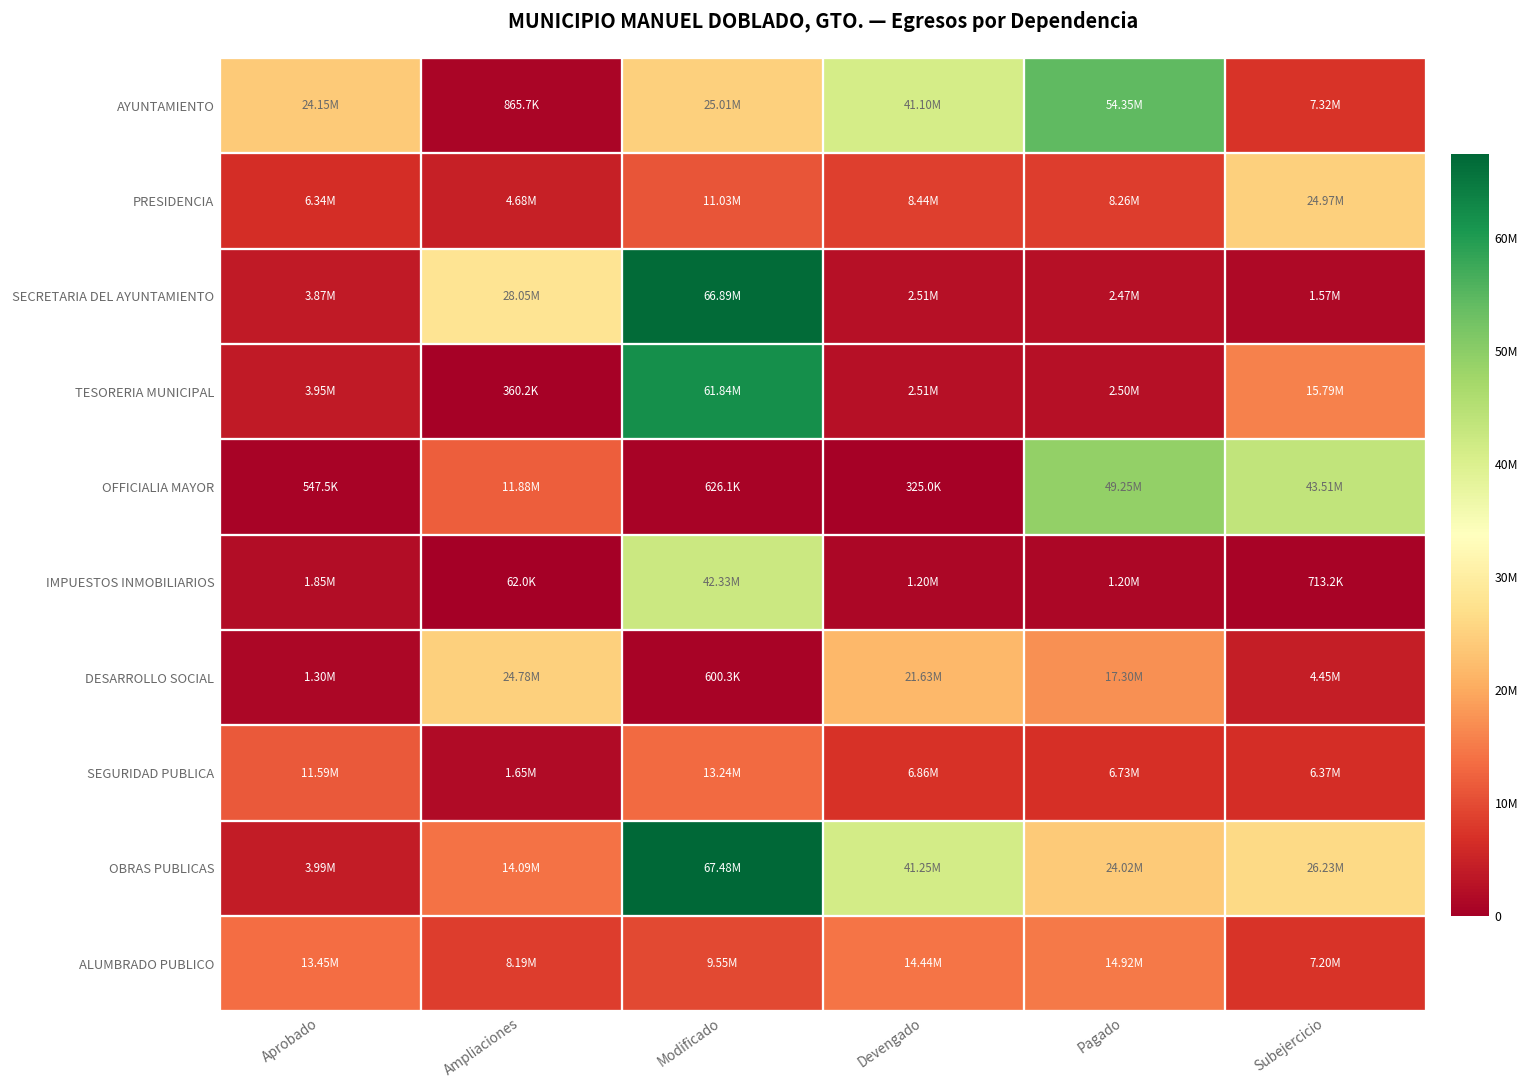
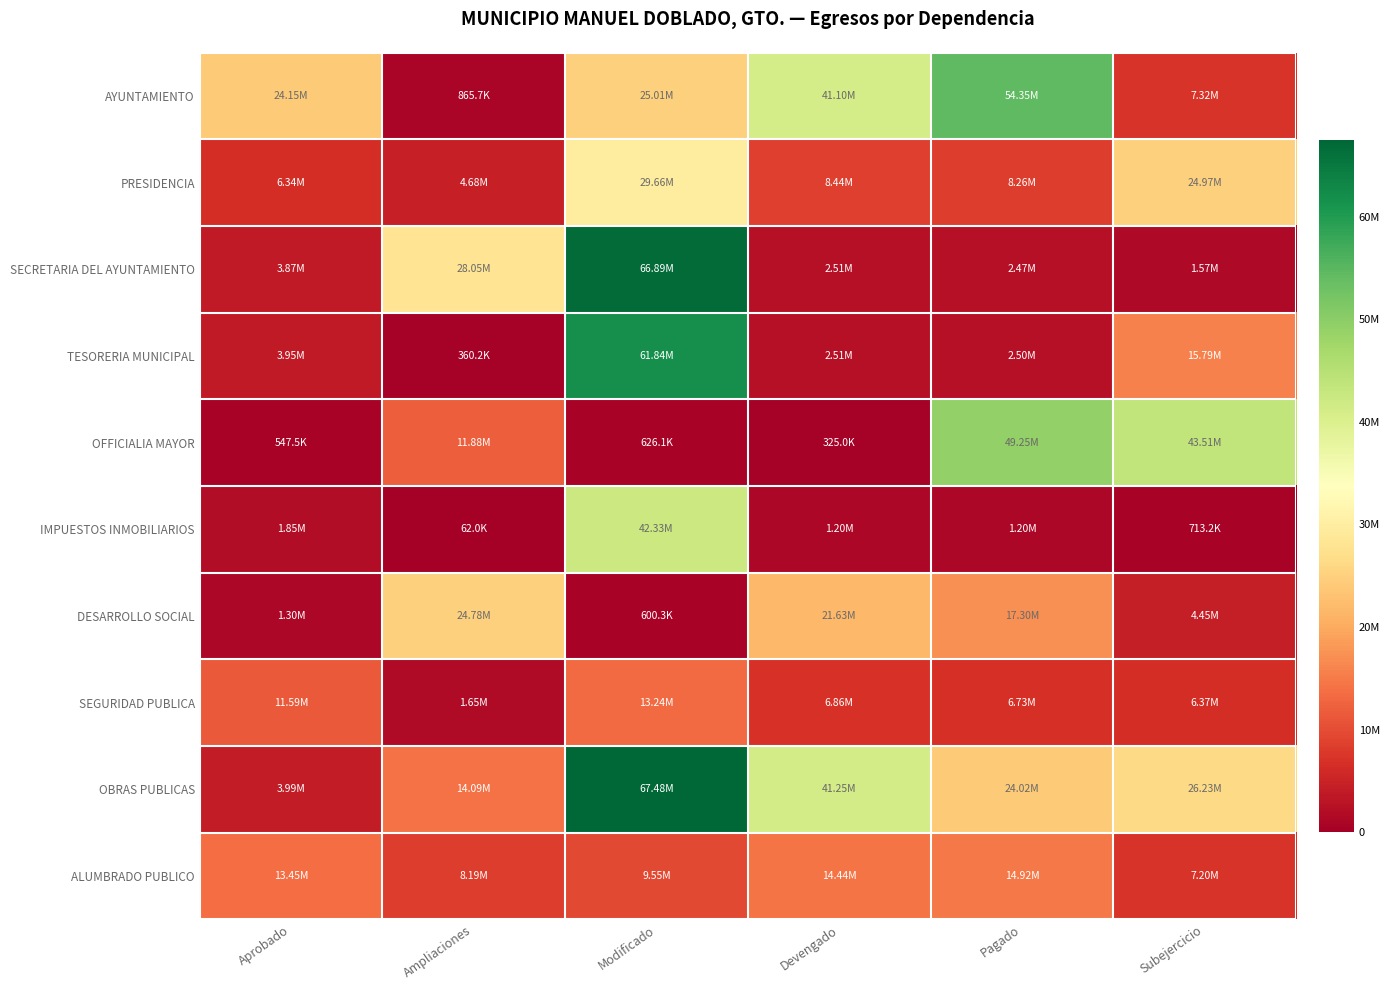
  {
    "AYUNTAMIENTO": {
      "Aprobado": "24.15M",
      "Ampliaciones": "865.7K",
      "Modificado": "25.01M",
      "Devengado": "41.10M",
      "Pagado": "54.35M",
      "Subejercicio": "7.32M"
    },
    "PRESIDENCIA": {
      "Aprobado": "6.34M",
      "Ampliaciones": "4.68M",
-     "Modificado": "11.03M",
+     "Modificado": "29.66M",
      "Devengado": "8.44M",
      "Pagado": "8.26M",
      "Subejercicio": "24.97M"
    },
    "SECRETARIA DEL AYUNTAMIENTO": {
      "Aprobado": "3.87M",
      "Ampliaciones": "28.05M",
      "Modificado": "66.89M",
      "Devengado": "2.51M",
      "Pagado": "2.47M",
      "Subejercicio": "1.57M"
    },
    "TESORERIA MUNICIPAL": {
      "Aprobado": "3.95M",
      "Ampliaciones": "360.2K",
      "Modificado": "61.84M",
      "Devengado": "2.51M",
      "Pagado": "2.50M",
      "Subejercicio": "15.79M"
    },
    "OFFICIALIA MAYOR": {
      "Aprobado": "547.5K",
      "Ampliaciones": "11.88M",
      "Modificado": "626.1K",
      "Devengado": "325.0K",
      "Pagado": "49.25M",
      "Subejercicio": "43.51M"
    },
    "IMPUESTOS INMOBILIARIOS": {
      "Aprobado": "1.85M",
      "Ampliaciones": "62.0K",
      "Modificado": "42.33M",
      "Devengado": "1.20M",
      "Pagado": "1.20M",
      "Subejercicio": "713.2K"
    },
    "DESARROLLO SOCIAL": {
      "Aprobado": "1.30M",
      "Ampliaciones": "24.78M",
      "Modificado": "600.3K",
      "Devengado": "21.63M",
      "Pagado": "17.30M",
      "Subejercicio": "4.45M"
    },
    "SEGURIDAD PUBLICA": {
      "Aprobado": "11.59M",
      "Ampliaciones": "1.65M",
      "Modificado": "13.24M",
      "Devengado": "6.86M",
      "Pagado": "6.73M",
      "Subejercicio": "6.37M"
    },
    "OBRAS PUBLICAS": {
      "Aprobado": "3.99M",
      "Ampliaciones": "14.09M",
      "Modificado": "67.48M",
      "Devengado": "41.25M",
      "Pagado": "24.02M",
      "Subejercicio": "26.23M"
    },
    "ALUMBRADO PUBLICO": {
      "Aprobado": "13.45M",
      "Ampliaciones": "8.19M",
      "Modificado": "9.55M",
      "Devengado": "14.44M",
      "Pagado": "14.92M",
      "Subejercicio": "7.20M"
    }
  }
